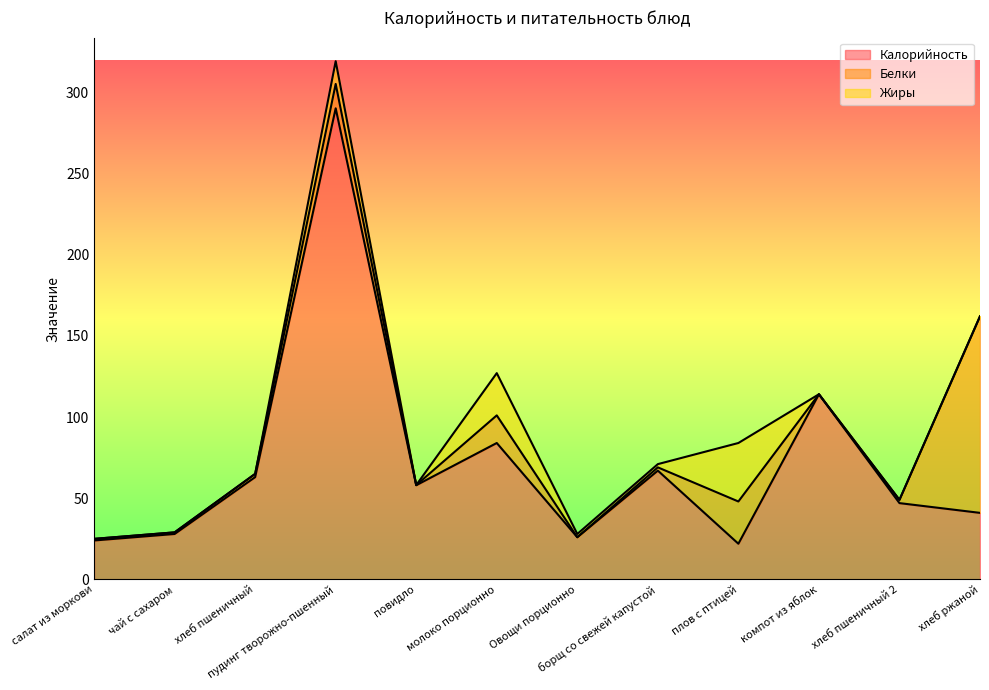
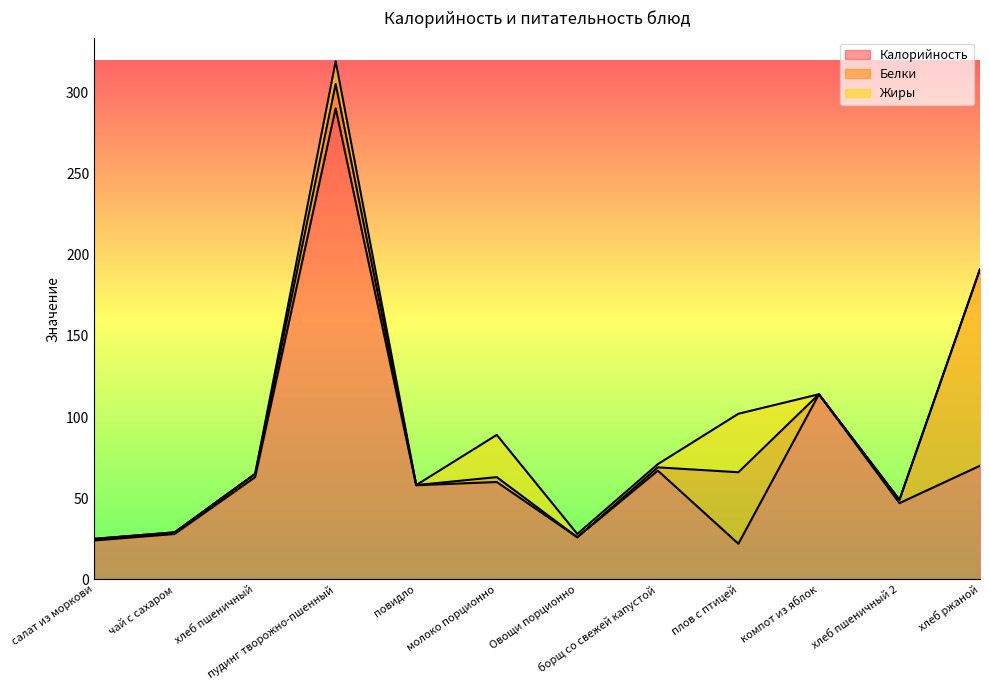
  {
    "Калорийность": {
      "хлеб пшеничный": 63,
      "пудинг творожно-пшенный": 290,
-     "молоко порционно": 84,
+     "молоко порционно": 60,
      "борщ со свежей капустой": 67,
      "плов с птицей": 22,
      "хлеб пшеничный 2": 47,
-     "хлеб ржаной": 41
+     "хлеб ржаной": 70
    },
    "Белки": {
      "пудинг творожно-пшенный": 15,
-     "молоко порционно": 17,
+     "молоко порционно": 3,
      "борщ со свежей капустой": 2,
-     "плов с птицей": 26
+     "плов с птицей": 44
    },
    "Жиры": {
      "пудинг творожно-пшенный": 14,
      "молоко порционно": 26,
      "Овощи порционно": 2,
      "борщ со свежей капустой": 2,
      "плов с птицей": 36
    }
  }
